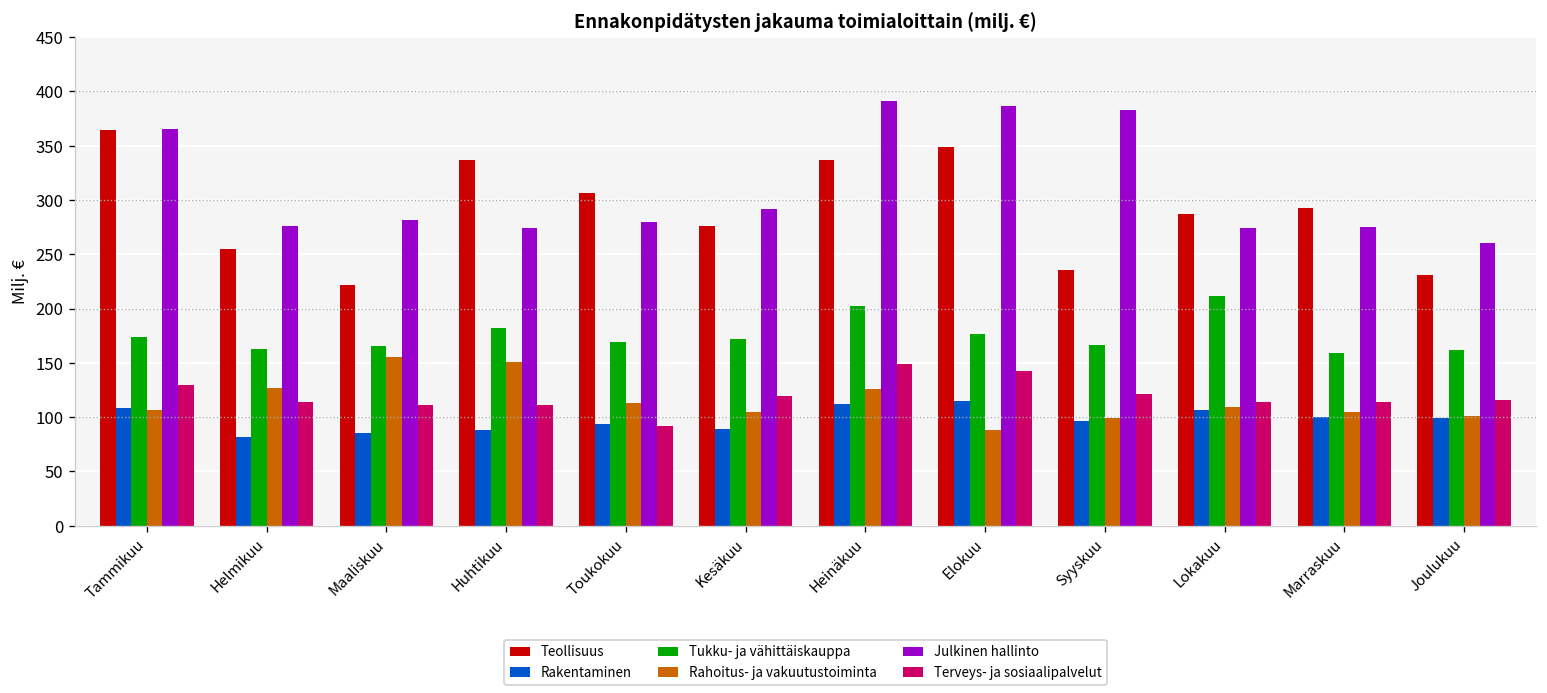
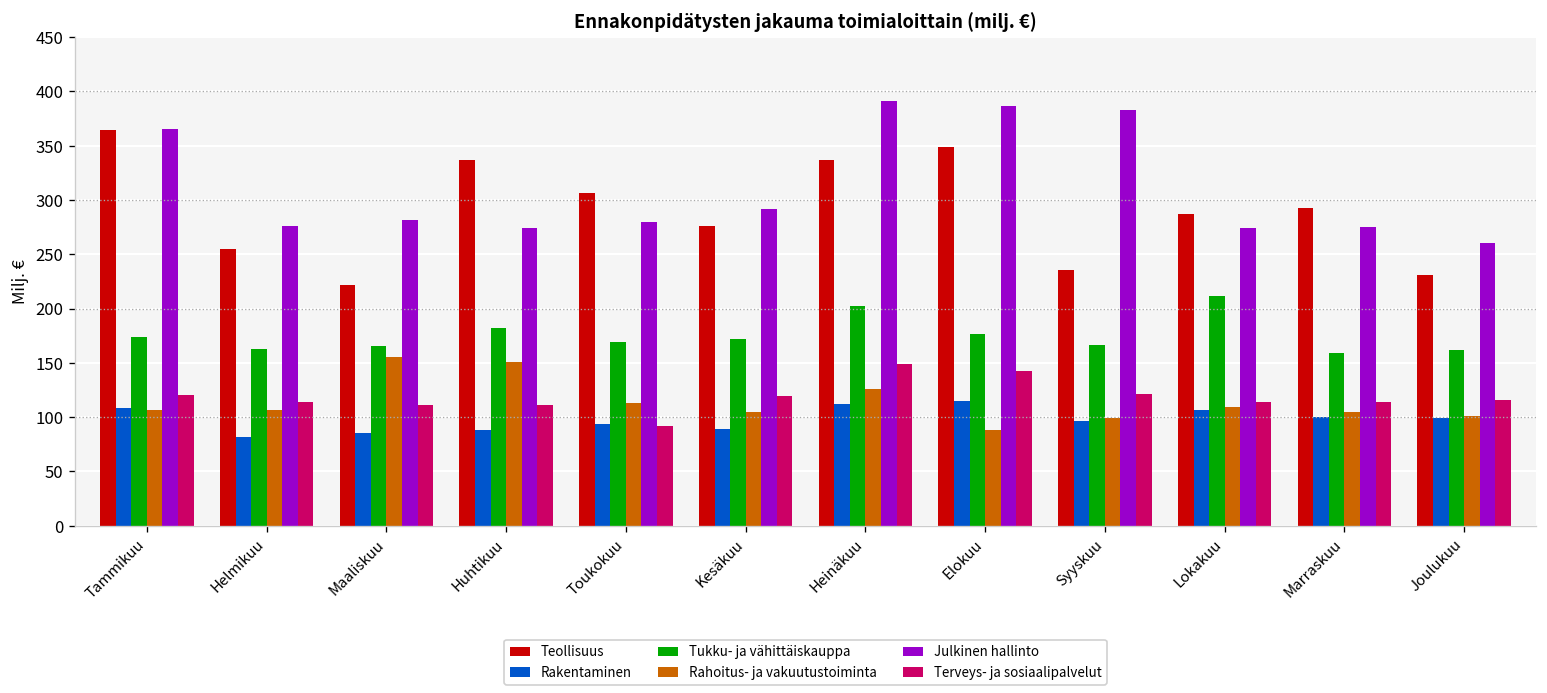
  {
    "Teollisuus": {
      "Tammikuu": 360,
      "Helmikuu": 260,
      "Maaliskuu": 220,
      "Huhtikuu": 340,
      "Toukokuu": 310,
      "Kesäkuu": 280,
      "Heinäkuu": 340,
      "Elokuu": 350,
      "Syyskuu": 240,
      "Lokakuu": 290,
      "Marraskuu": 290,
      "Joulukuu": 230
    },
    "Rakentaminen": {
      "Tammikuu": 110,
      "Helmikuu": 80,
      "Maaliskuu": 90,
      "Huhtikuu": 90,
      "Toukokuu": 90,
      "Kesäkuu": 90,
      "Heinäkuu": 110,
      "Elokuu": 120,
      "Syyskuu": 100,
      "Lokakuu": 110,
      "Marraskuu": 100,
      "Joulukuu": 100
    },
    "Tukku- ja vähittäiskauppa": {
      "Tammikuu": 170,
      "Helmikuu": 160,
      "Maaliskuu": 170,
      "Huhtikuu": 180,
      "Toukokuu": 170,
      "Kesäkuu": 170,
      "Heinäkuu": 200,
      "Elokuu": 180,
      "Syyskuu": 170,
      "Lokakuu": 210,
      "Marraskuu": 160,
      "Joulukuu": 160
    },
    "Rahoitus- ja vakuutustoiminta": {
      "Tammikuu": 110,
-     "Helmikuu": 130,
+     "Helmikuu": 110,
      "Maaliskuu": 160,
      "Huhtikuu": 150,
      "Toukokuu": 110,
      "Kesäkuu": 100,
      "Heinäkuu": 130,
      "Elokuu": 90,
      "Syyskuu": 100,
      "Lokakuu": 110,
      "Marraskuu": 100,
      "Joulukuu": 100
    },
    "Julkinen hallinto": {
      "Tammikuu": 370,
      "Helmikuu": 280,
      "Maaliskuu": 280,
      "Huhtikuu": 270,
      "Toukokuu": 280,
      "Kesäkuu": 290,
      "Heinäkuu": 390,
      "Elokuu": 390,
      "Syyskuu": 380,
      "Lokakuu": 270,
      "Marraskuu": 270,
      "Joulukuu": 260
    },
    "Terveys- ja sosiaalipalvelut": {
-     "Tammikuu": 130,
+     "Tammikuu": 120,
      "Helmikuu": 110,
      "Maaliskuu": 110,
      "Huhtikuu": 110,
      "Toukokuu": 90,
      "Kesäkuu": 120,
      "Heinäkuu": 150,
      "Elokuu": 140,
      "Syyskuu": 120,
      "Lokakuu": 110,
      "Marraskuu": 110,
      "Joulukuu": 120
    }
  }
